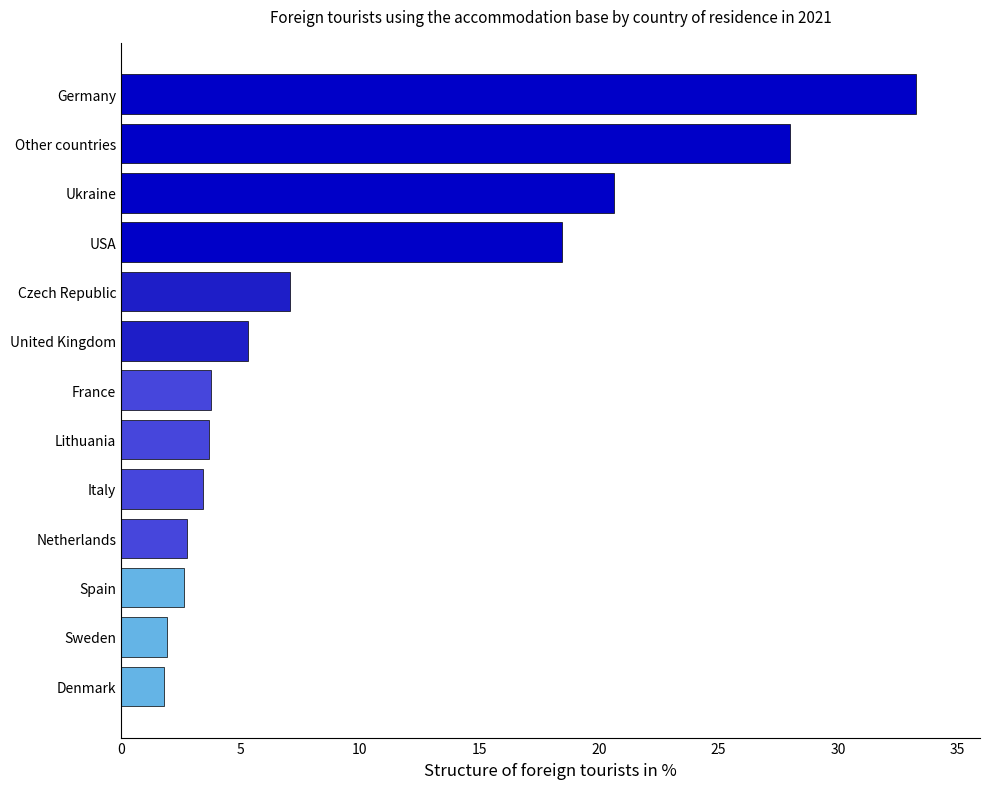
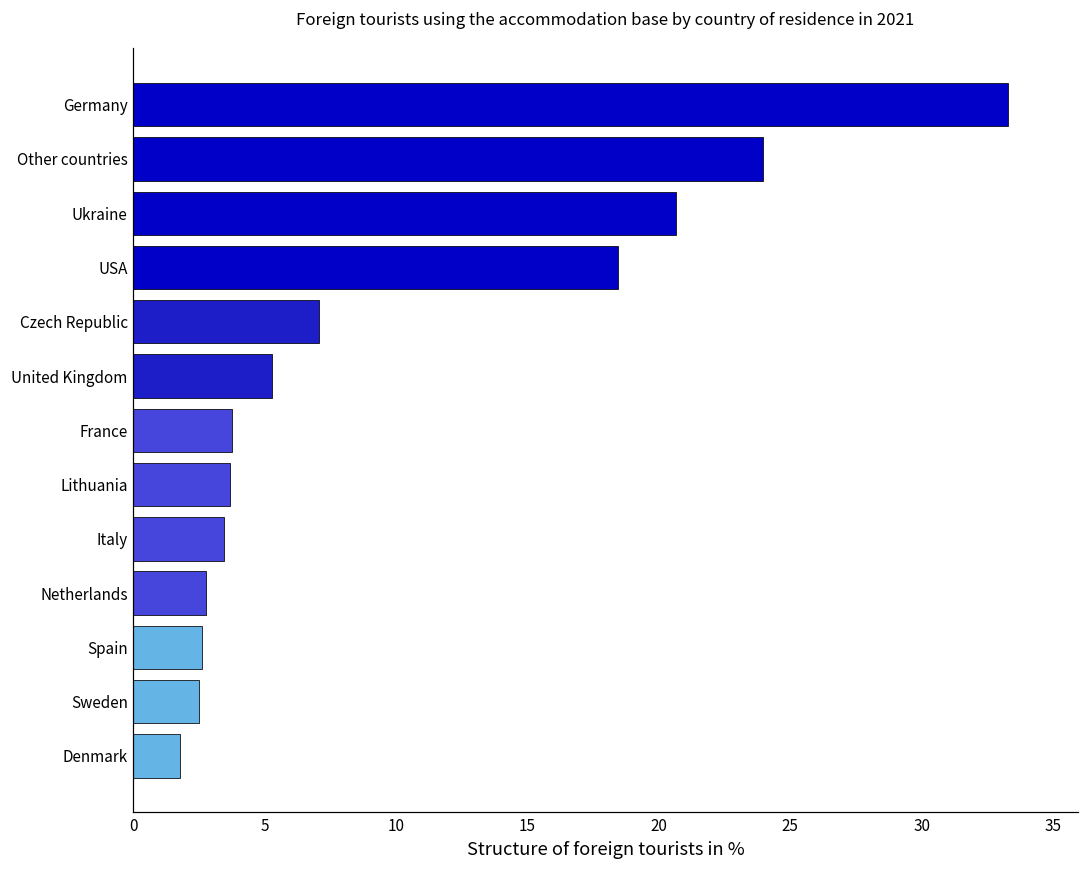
  {
    "Germany": 33.3,
-   "Other countries": 28.0,
+   "Other countries": 23.9,
    "Ukraine": 20.6,
    "USA": 18.5,
    "Czech Republic": 7.1,
    "United Kingdom": 5.3,
    "France": 3.8,
    "Lithuania": 3.7,
    "Italy": 3.4,
    "Netherlands": 2.8,
    "Spain": 2.6,
-   "Sweden": 1.9,
+   "Sweden": 2.5,
    "Denmark": 1.8
  }
